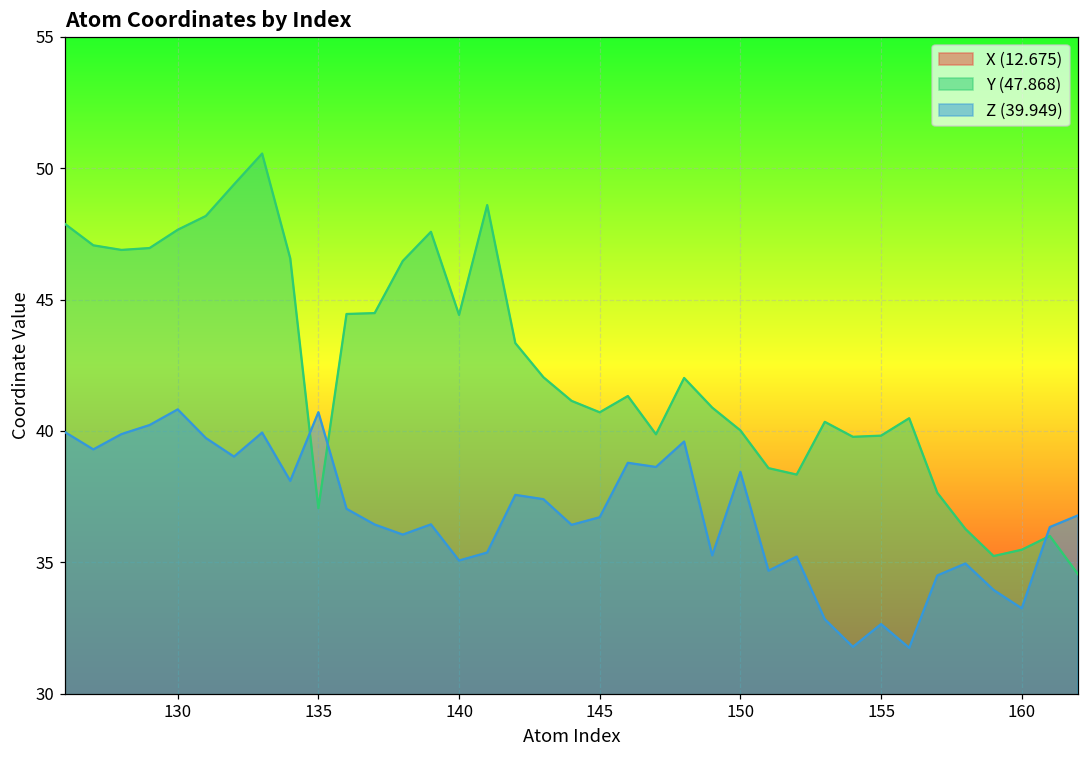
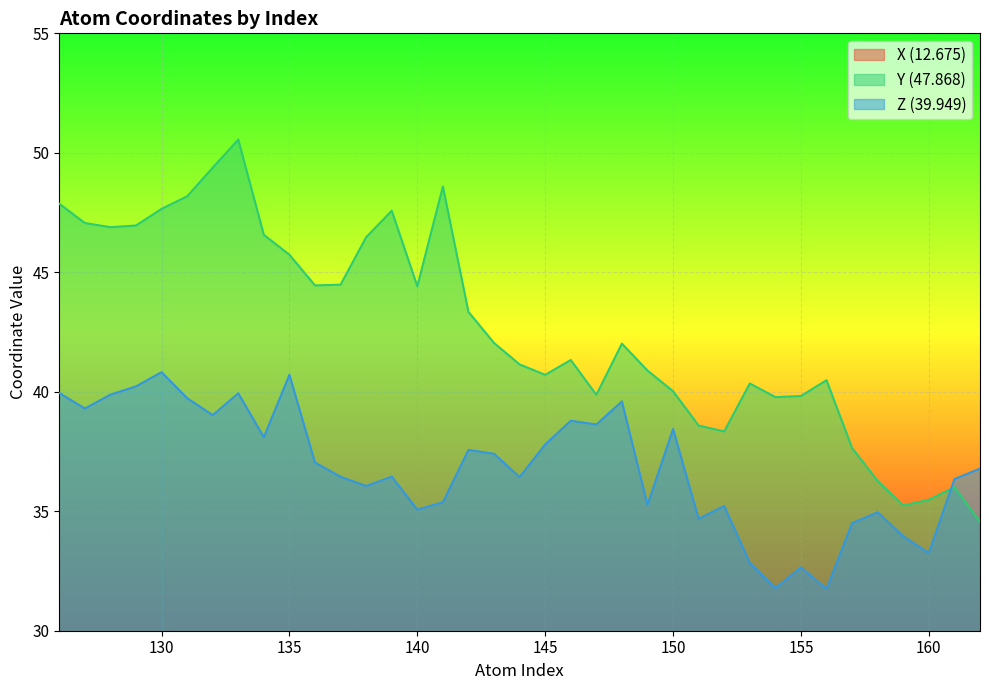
  {
    "Y (47.868)": {
      "130": 47.7,
-     "135": 37.1,
+     "135": 45.7,
      "140": 44.4,
      "145": 40.7,
      "150": 40.0,
      "155": 39.8,
      "160": 35.5
    },
    "Z (39.949)": {
      "130": 40.8,
      "135": 40.7,
      "140": 35.1,
-     "145": 36.7,
+     "145": 37.8,
      "150": 38.4,
      "155": 32.7,
      "160": 33.3
    }
  }
